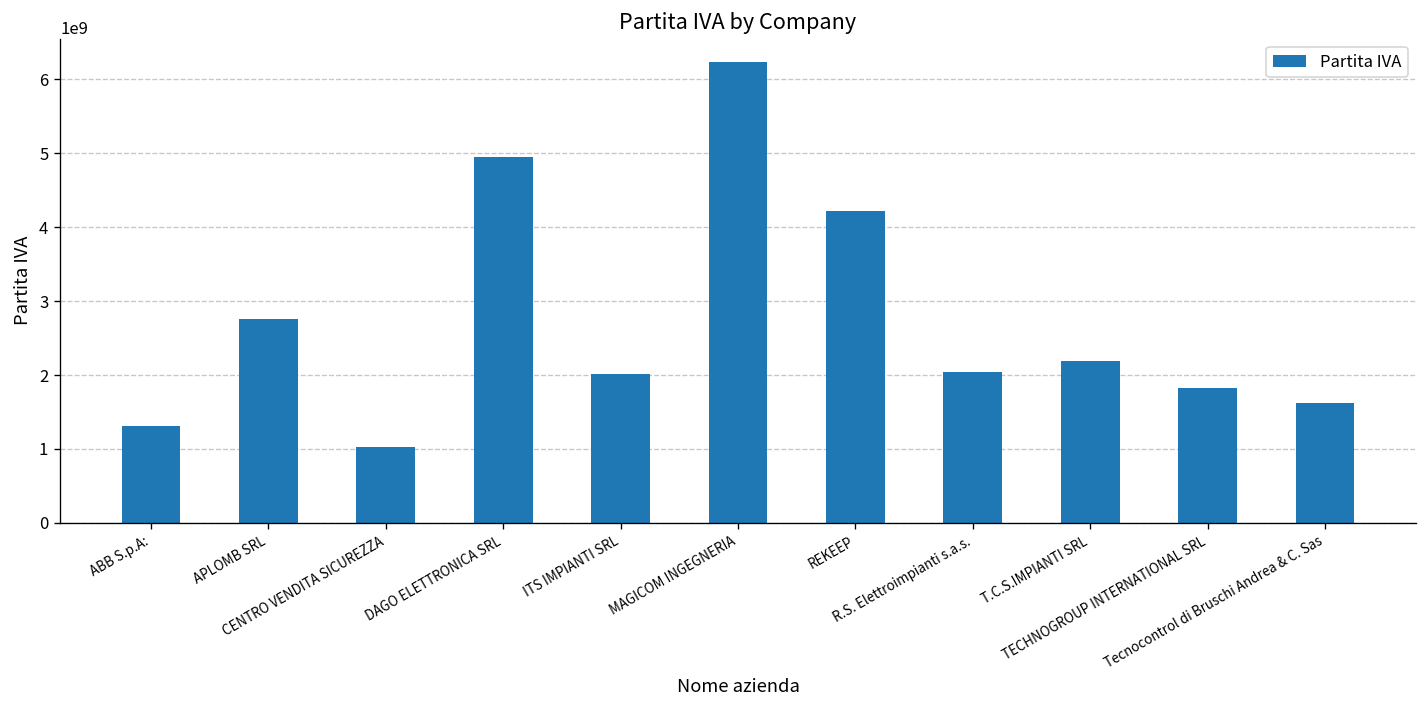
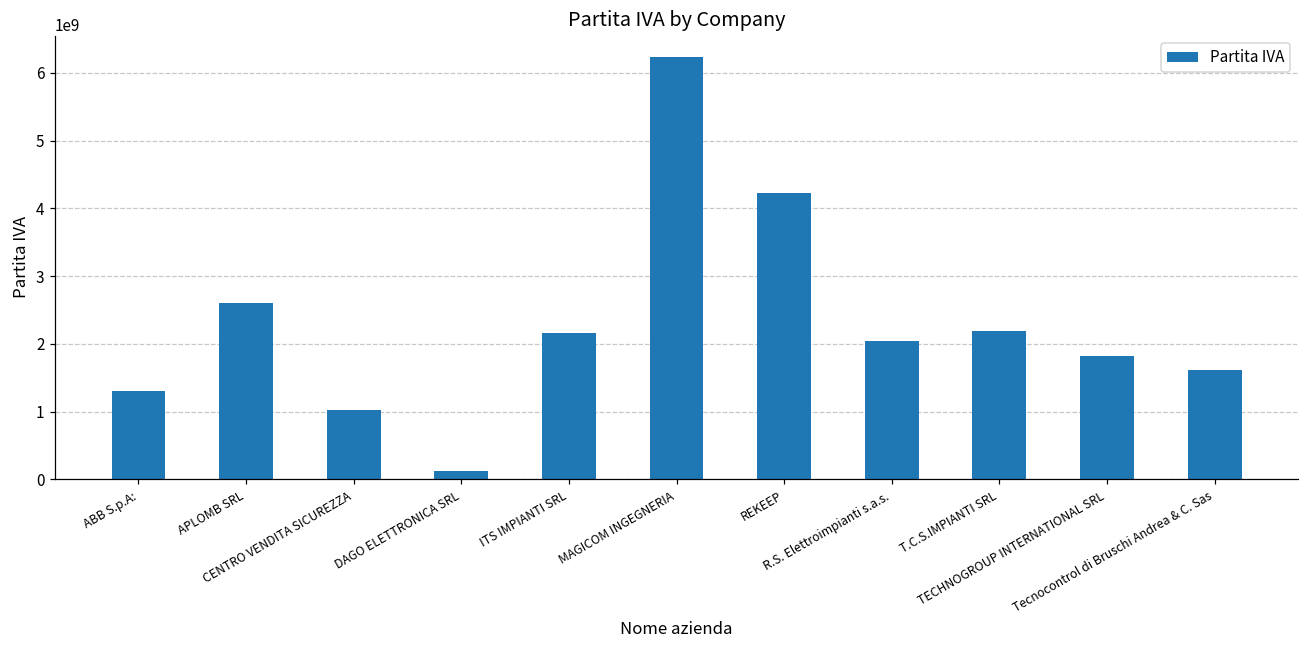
  {
    "ABB S.p.A:": 1300000000,
-   "APLOMB SRL": 2800000000,
+   "APLOMB SRL": 2600000000,
    "CENTRO VENDITA SICUREZZA": 1000000000,
-   "DAGO ELETTRONICA SRL": 4900000000,
-   "ITS IMPIANTI SRL": 2000000000,
+   "DAGO ELETTRONICA SRL": 100000000,
+   "ITS IMPIANTI SRL": 2200000000,
    "MAGICOM INGEGNERIA": 6200000000,
    "REKEEP": 4200000000,
    "R.S. Elettroimpianti s.a.s.": 2000000000,
    "T.C.S.IMPIANTI SRL": 2200000000,
    "TECHNOGROUP INTERNATIONAL SRL": 1800000000,
    "Tecnocontrol di Bruschi Andrea & C. Sas": 1600000000
  }
